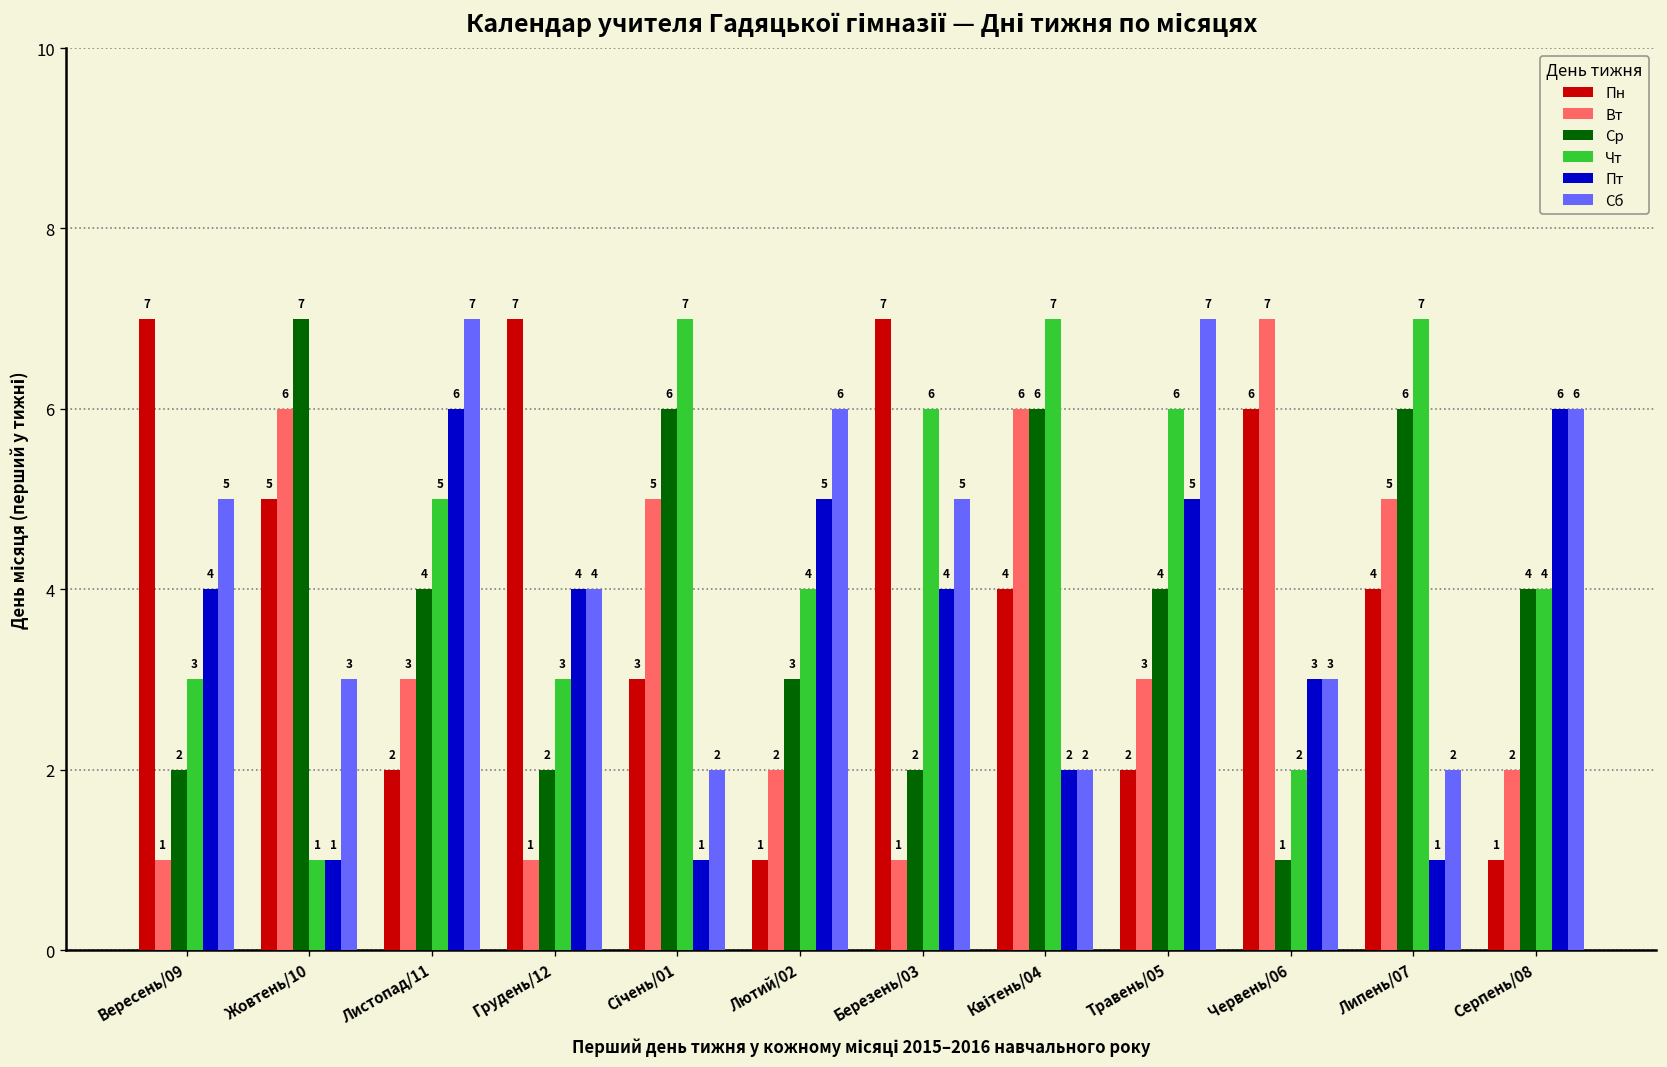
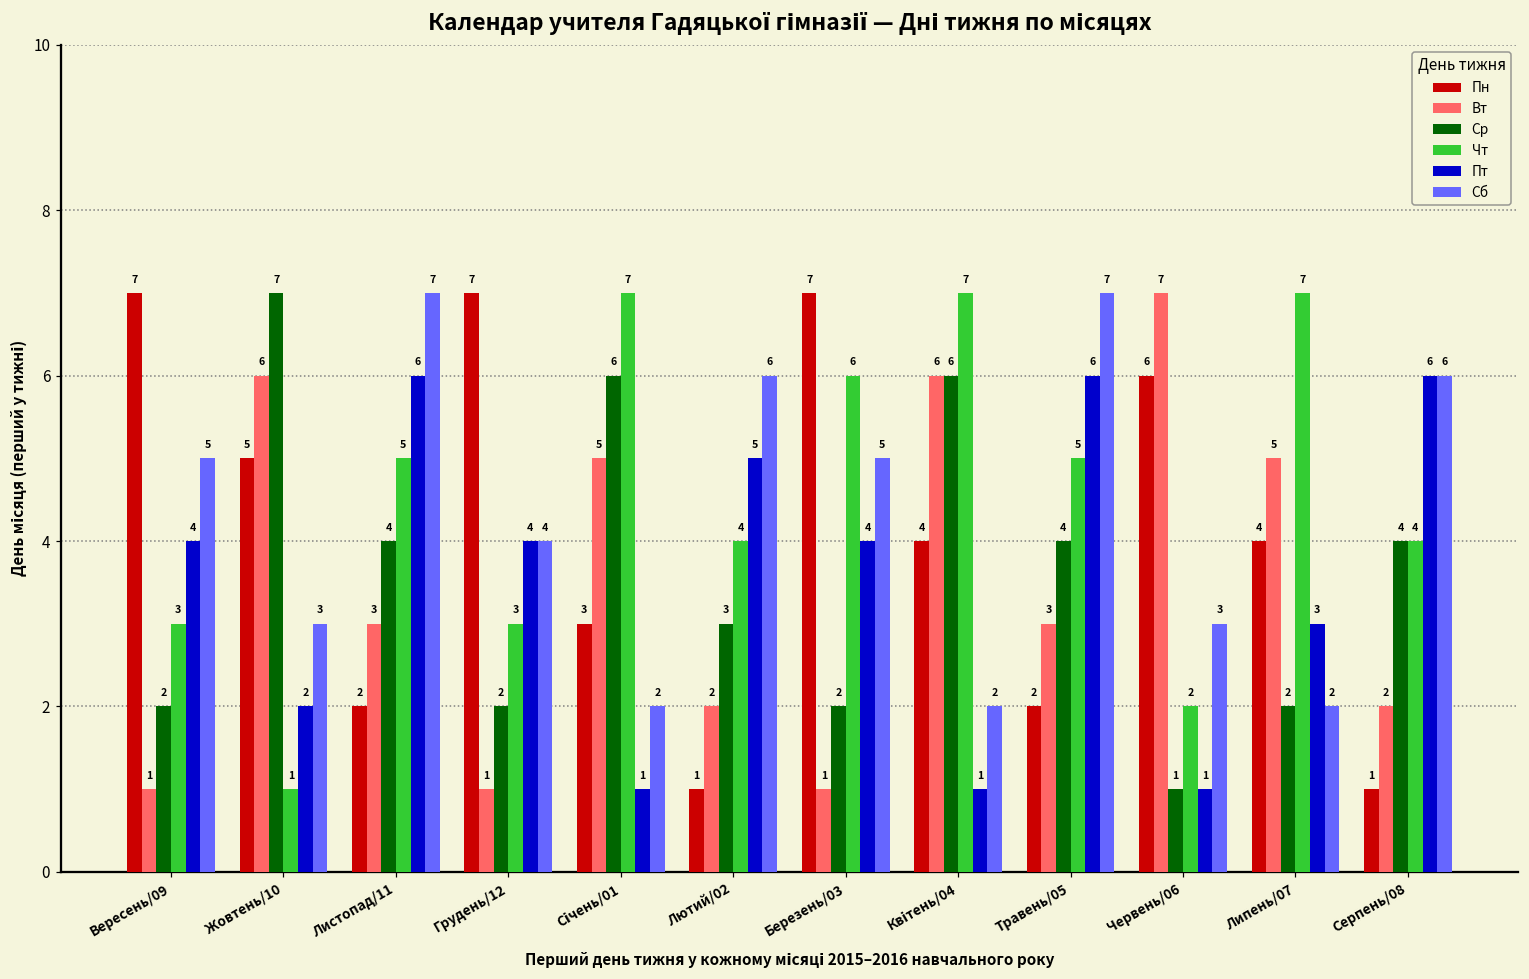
  {
    "Пн": {
      "Вересень/09": 7,
      "Жовтень/10": 5,
      "Листопад/11": 2,
      "Грудень/12": 7,
      "Січень/01": 3,
      "Лютий/02": 1,
      "Березень/03": 7,
      "Квітень/04": 4,
      "Травень/05": 2,
      "Червень/06": 6,
      "Липень/07": 4,
      "Серпень/08": 1
    },
    "Вт": {
      "Вересень/09": 1,
      "Жовтень/10": 6,
      "Листопад/11": 3,
      "Грудень/12": 1,
      "Січень/01": 5,
      "Лютий/02": 2,
      "Березень/03": 1,
      "Квітень/04": 6,
      "Травень/05": 3,
      "Червень/06": 7,
      "Липень/07": 5,
      "Серпень/08": 2
    },
    "Ср": {
      "Вересень/09": 2,
      "Жовтень/10": 7,
      "Листопад/11": 4,
      "Грудень/12": 2,
      "Січень/01": 6,
      "Лютий/02": 3,
      "Березень/03": 2,
      "Квітень/04": 6,
      "Травень/05": 4,
      "Червень/06": 1,
-     "Липень/07": 6,
+     "Липень/07": 2,
      "Серпень/08": 4
    },
    "Чт": {
      "Вересень/09": 3,
      "Жовтень/10": 1,
      "Листопад/11": 5,
      "Грудень/12": 3,
      "Січень/01": 7,
      "Лютий/02": 4,
      "Березень/03": 6,
      "Квітень/04": 7,
-     "Травень/05": 6,
+     "Травень/05": 5,
      "Червень/06": 2,
      "Липень/07": 7,
      "Серпень/08": 4
    },
    "Пт": {
      "Вересень/09": 4,
-     "Жовтень/10": 1,
+     "Жовтень/10": 2,
      "Листопад/11": 6,
      "Грудень/12": 4,
      "Січень/01": 1,
      "Лютий/02": 5,
      "Березень/03": 4,
-     "Квітень/04": 2,
-     "Травень/05": 5,
-     "Червень/06": 3,
-     "Липень/07": 1,
+     "Квітень/04": 1,
+     "Травень/05": 6,
+     "Червень/06": 1,
+     "Липень/07": 3,
      "Серпень/08": 6
    },
    "Сб": {
      "Вересень/09": 5,
      "Жовтень/10": 3,
      "Листопад/11": 7,
      "Грудень/12": 4,
      "Січень/01": 2,
      "Лютий/02": 6,
      "Березень/03": 5,
      "Квітень/04": 2,
      "Травень/05": 7,
      "Червень/06": 3,
      "Липень/07": 2,
      "Серпень/08": 6
    }
  }
